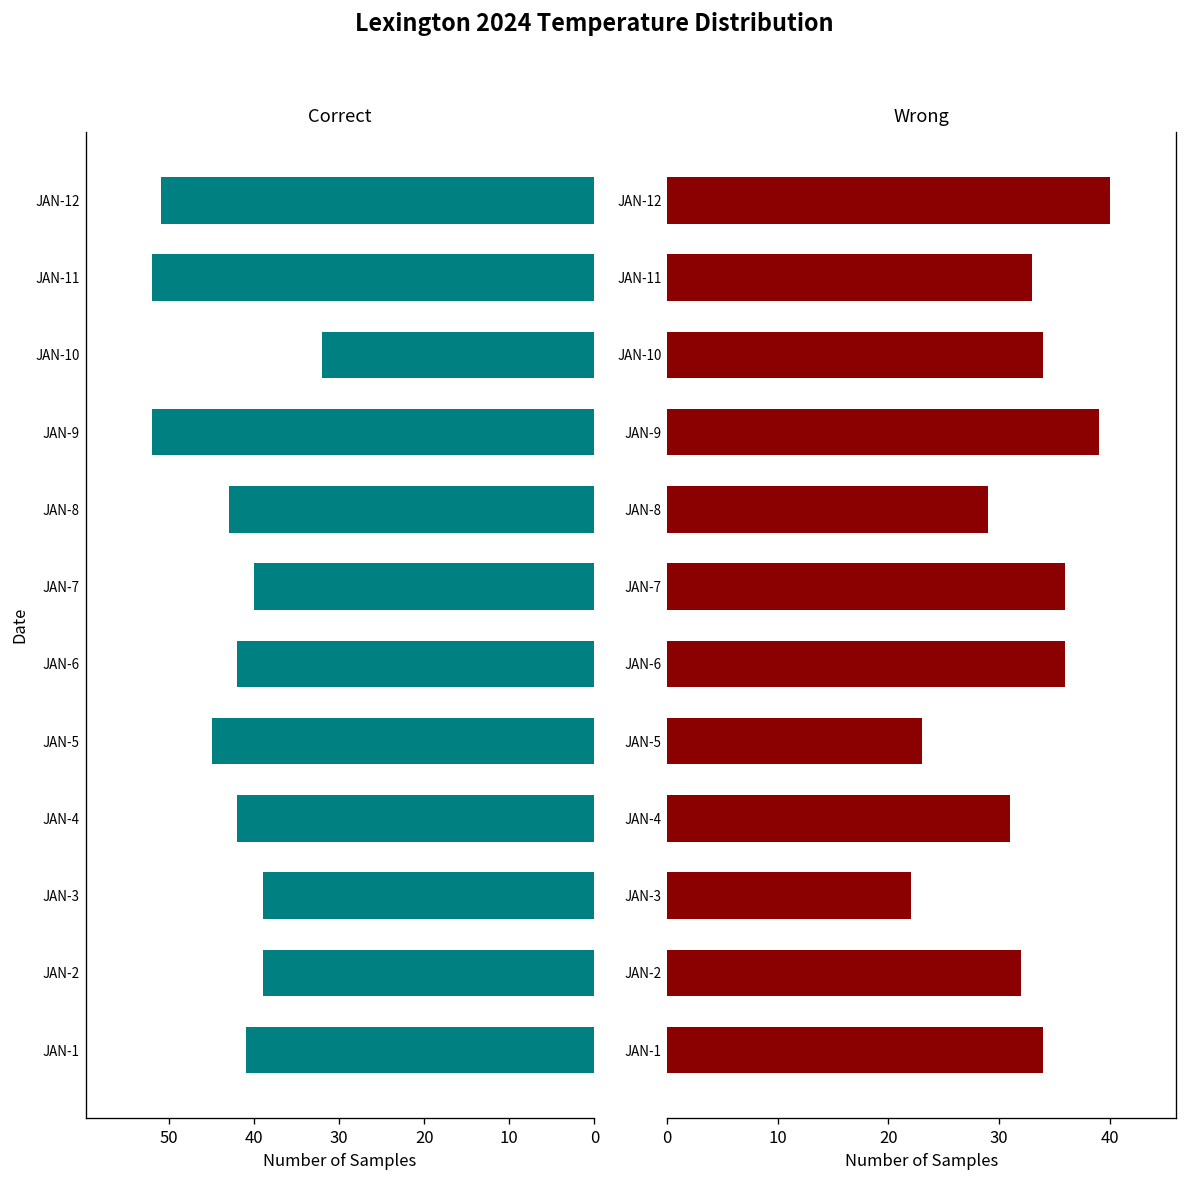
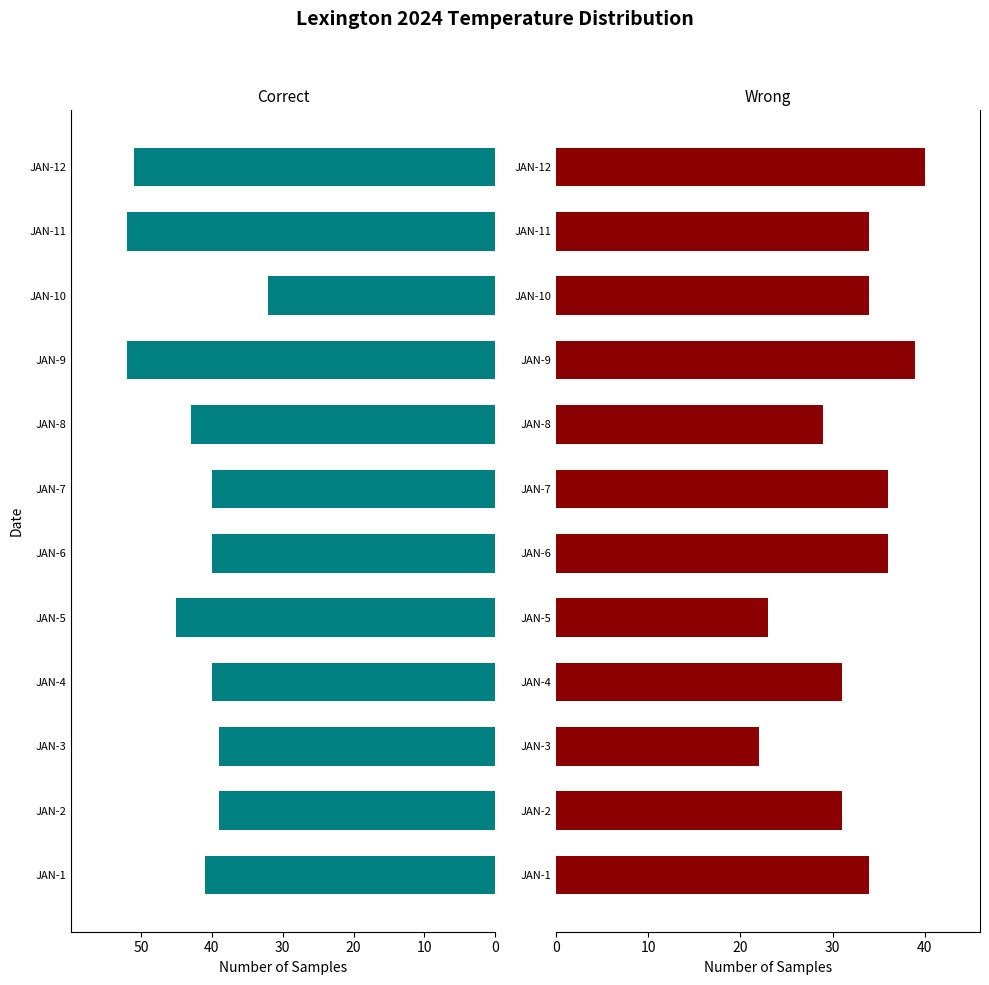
  {
    "Correct": {
      "JAN-12": 51,
      "JAN-11": 52,
      "JAN-10": 32,
      "JAN-9": 52,
      "JAN-8": 43,
      "JAN-7": 40,
-     "JAN-6": 42,
+     "JAN-6": 40,
      "JAN-5": 45,
-     "JAN-4": 42,
+     "JAN-4": 40,
      "JAN-3": 39,
      "JAN-2": 39,
      "JAN-1": 41
    },
    "Wrong": {
      "JAN-12": 40,
-     "JAN-11": 33,
+     "JAN-11": 34,
      "JAN-10": 34,
      "JAN-9": 39,
      "JAN-8": 29,
      "JAN-7": 36,
      "JAN-6": 36,
      "JAN-5": 23,
      "JAN-4": 31,
      "JAN-3": 22,
-     "JAN-2": 32,
+     "JAN-2": 31,
      "JAN-1": 34
    }
  }
